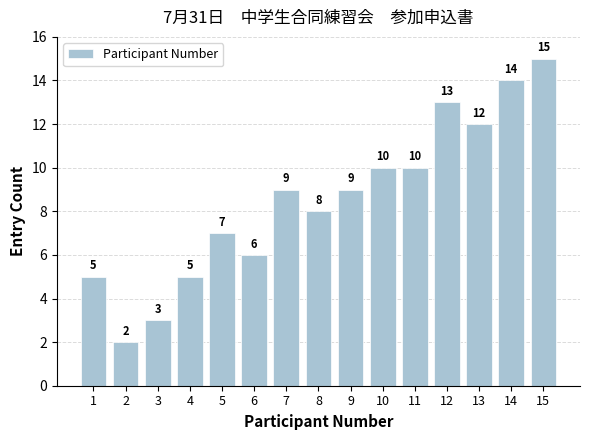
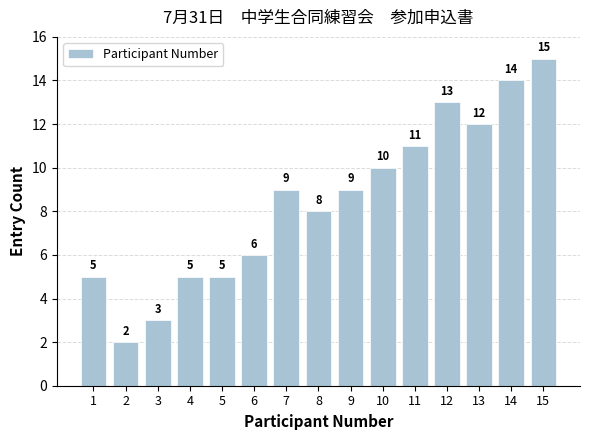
  {
    "1": 5,
    "2": 2,
    "3": 3,
    "4": 5,
-   "5": 7,
+   "5": 5,
    "6": 6,
    "7": 9,
    "8": 8,
    "9": 9,
    "10": 10,
-   "11": 10,
+   "11": 11,
    "12": 13,
    "13": 12,
    "14": 14,
    "15": 15
  }
